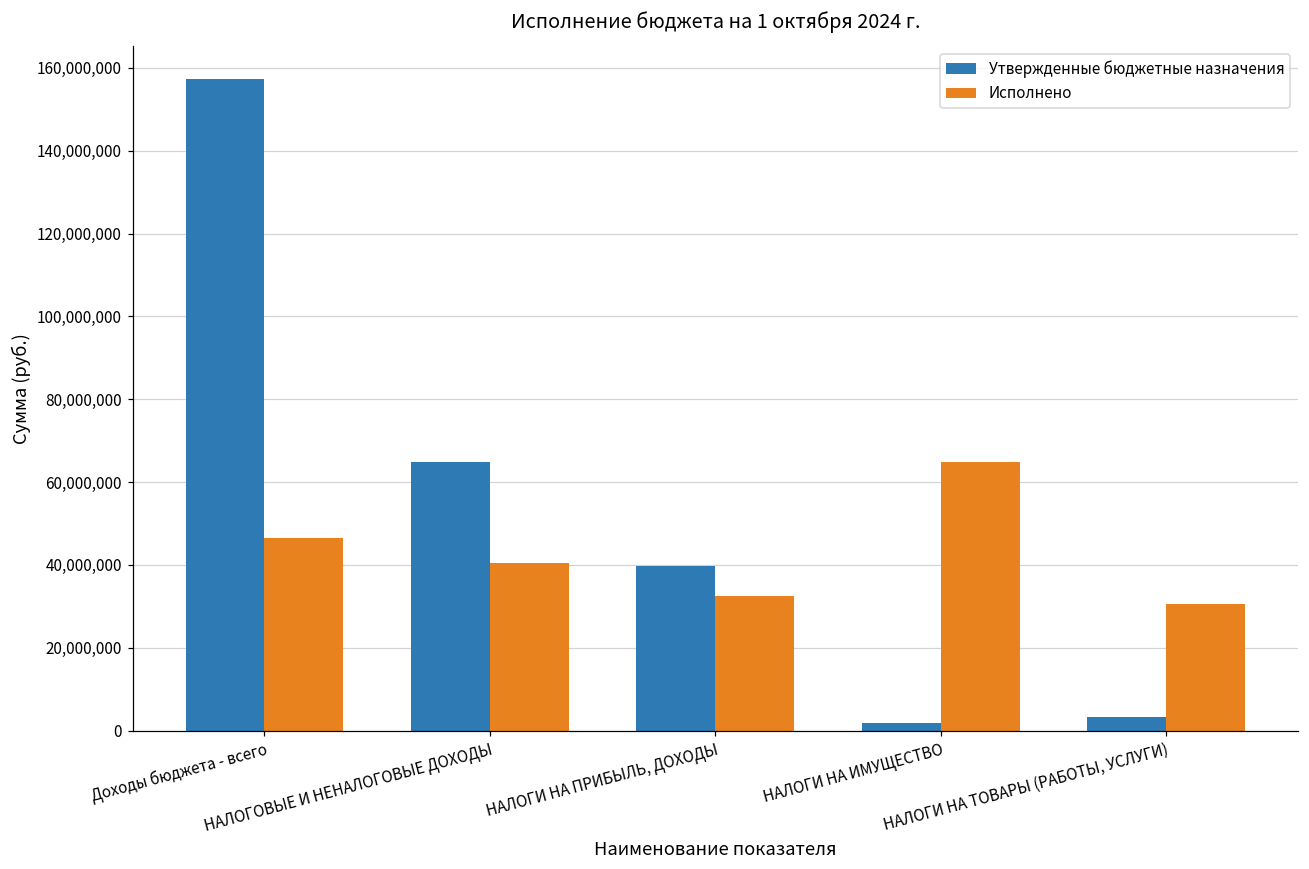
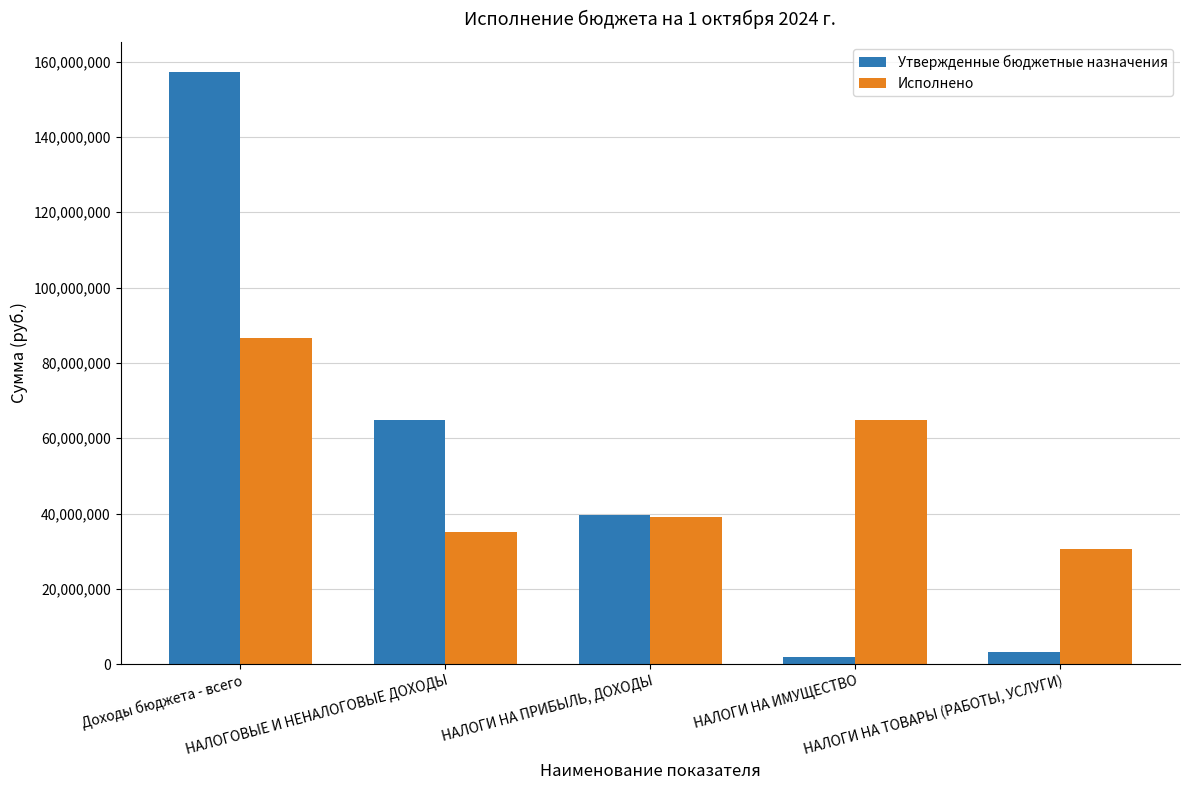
  {
    "Утвержденные бюджетные назначения": {
      "Доходы бюджета - всего": "157,000,000",
      "НАЛОГОВЫЕ И НЕНАЛОГОВЫЕ ДОХОДЫ": "65,000,000",
      "НАЛОГИ НА ПРИБЫЛЬ, ДОХОДЫ": "40,000,000",
      "НАЛОГИ НА ИМУЩЕСТВО": "2,000,000",
      "НАЛОГИ НА ТОВАРЫ (РАБОТЫ, УСЛУГИ)": "3,000,000"
    },
    "Исполнено": {
-     "Доходы бюджета - всего": "47,000,000",
-     "НАЛОГОВЫЕ И НЕНАЛОГОВЫЕ ДОХОДЫ": "40,000,000",
-     "НАЛОГИ НА ПРИБЫЛЬ, ДОХОДЫ": "33,000,000",
+     "Доходы бюджета - всего": "87,000,000",
+     "НАЛОГОВЫЕ И НЕНАЛОГОВЫЕ ДОХОДЫ": "35,000,000",
+     "НАЛОГИ НА ПРИБЫЛЬ, ДОХОДЫ": "39,000,000",
      "НАЛОГИ НА ИМУЩЕСТВО": "65,000,000",
      "НАЛОГИ НА ТОВАРЫ (РАБОТЫ, УСЛУГИ)": "31,000,000"
    }
  }
